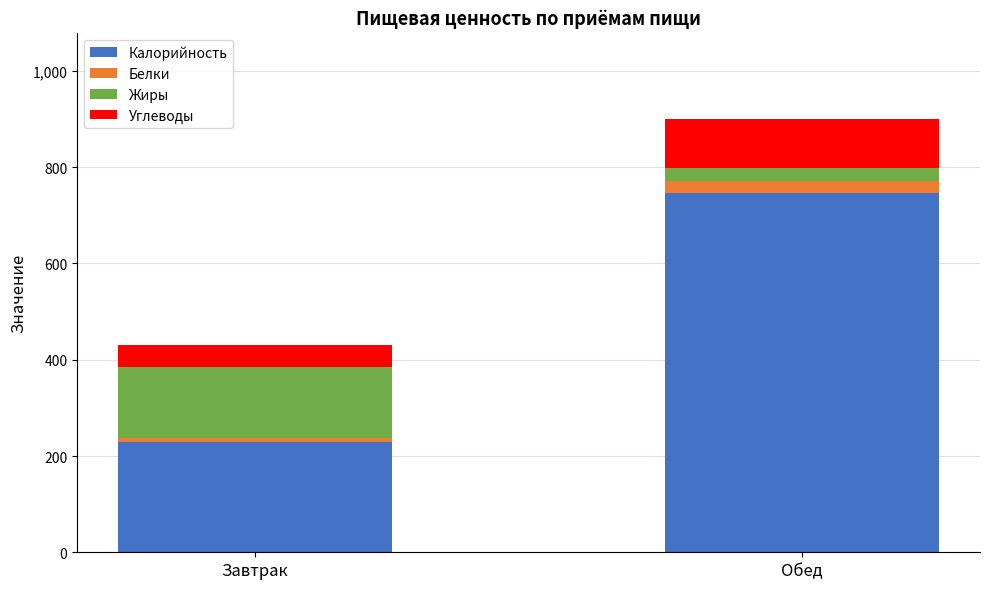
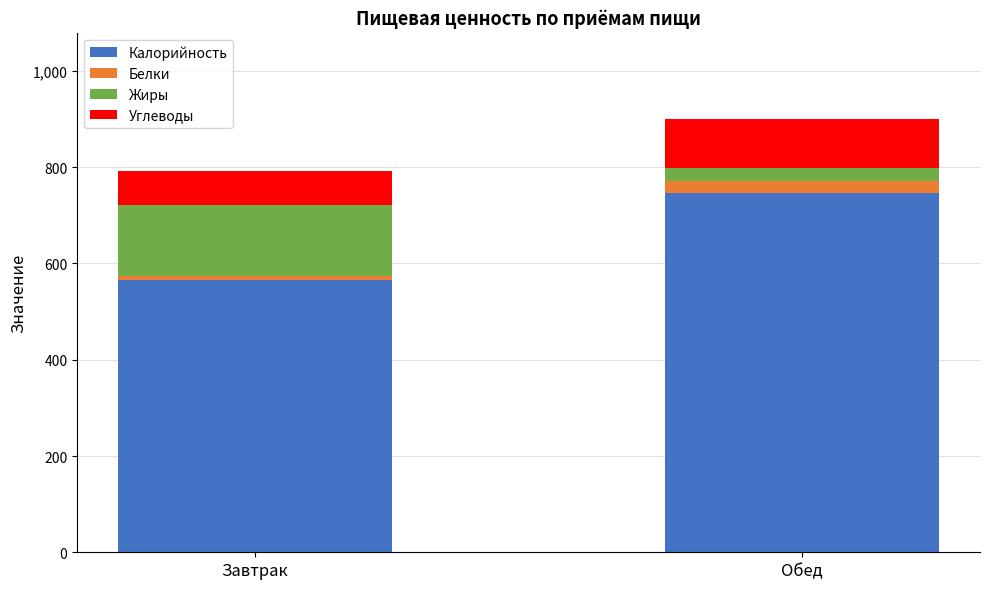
  {
    "Калорийность": {
-     "Завтрак": 230,
+     "Завтрак": 570,
      "Обед": 750
    },
    "Белки": {
      "Завтрак": 10,
      "Обед": 20
    },
    "Жиры": {
      "Завтрак": 150,
      "Обед": 30
    },
    "Углеводы": {
-     "Завтрак": 40,
+     "Завтрак": 70,
      "Обед": 100
    }
  }
